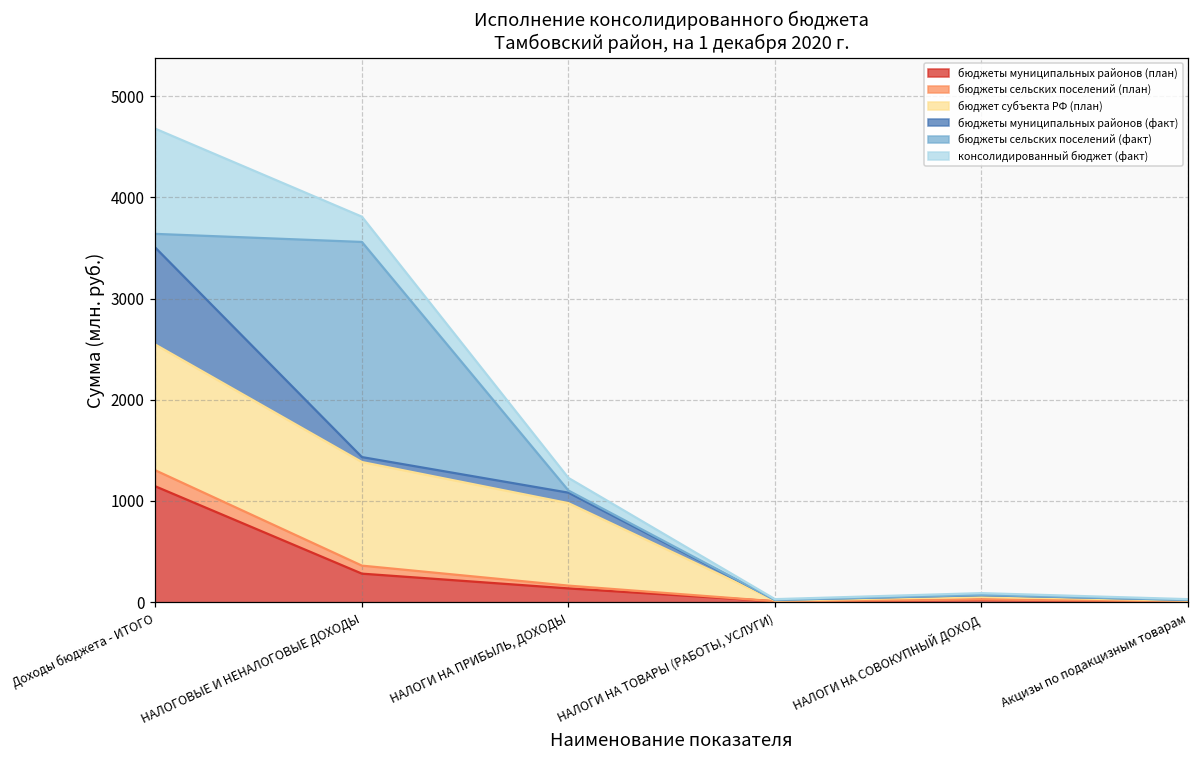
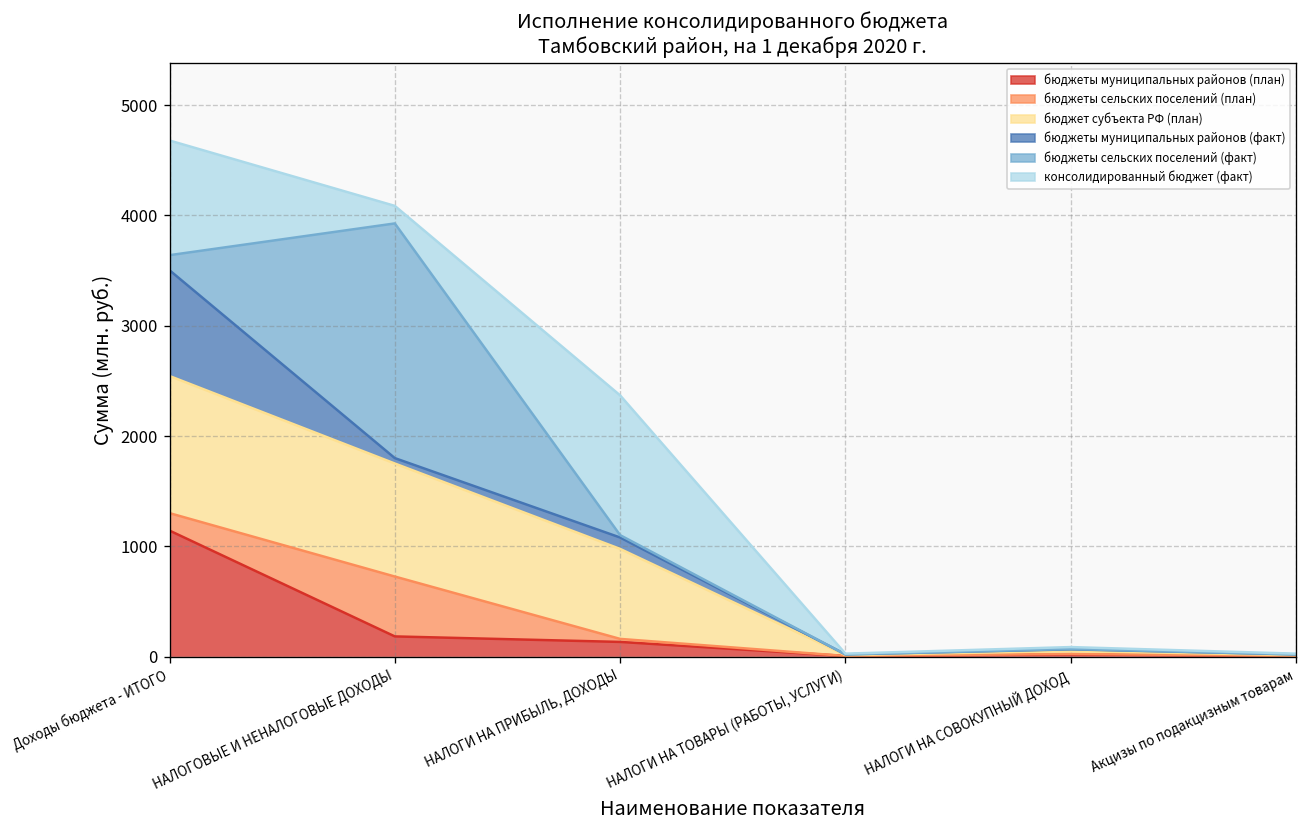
  {
    "бюджеты муниципальных районов (план)": {
      "Доходы бюджета - ИТОГО": 1100,
-     "НАЛОГОВЫЕ И НЕНАЛОГОВЫЕ ДОХОДЫ": 300
+     "НАЛОГОВЫЕ И НЕНАЛОГОВЫЕ ДОХОДЫ": 200
    },
    "бюджеты сельских поселений (план)": {
      "Доходы бюджета - ИТОГО": 200,
-     "НАЛОГОВЫЕ И НЕНАЛОГОВЫЕ ДОХОДЫ": 100
+     "НАЛОГОВЫЕ И НЕНАЛОГОВЫЕ ДОХОДЫ": 500
    },
    "бюджет субъекта РФ (план)": {
      "Доходы бюджета - ИТОГО": 1200,
      "НАЛОГОВЫЕ И НЕНАЛОГОВЫЕ ДОХОДЫ": 1000,
      "НАЛОГИ НА ПРИБЫЛЬ, ДОХОДЫ": 800
    },
    "бюджеты муниципальных районов (факт)": {
      "Доходы бюджета - ИТОГО": 1000,
      "НАЛОГОВЫЕ И НЕНАЛОГОВЫЕ ДОХОДЫ": 0
    },
    "бюджеты сельских поселений (факт)": {
      "Доходы бюджета - ИТОГО": 100,
      "НАЛОГОВЫЕ И НЕНАЛОГОВЫЕ ДОХОДЫ": 2100
    },
    "консолидированный бюджет (факт)": {
      "Доходы бюджета - ИТОГО": 1000,
-     "НАЛОГОВЫЕ И НЕНАЛОГОВЫЕ ДОХОДЫ": 250,
-     "НАЛОГИ НА ПРИБЫЛЬ, ДОХОДЫ": 100
+     "НАЛОГОВЫЕ И НЕНАЛОГОВЫЕ ДОХОДЫ": 160,
+     "НАЛОГИ НА ПРИБЫЛЬ, ДОХОДЫ": 1300
    }
  }
